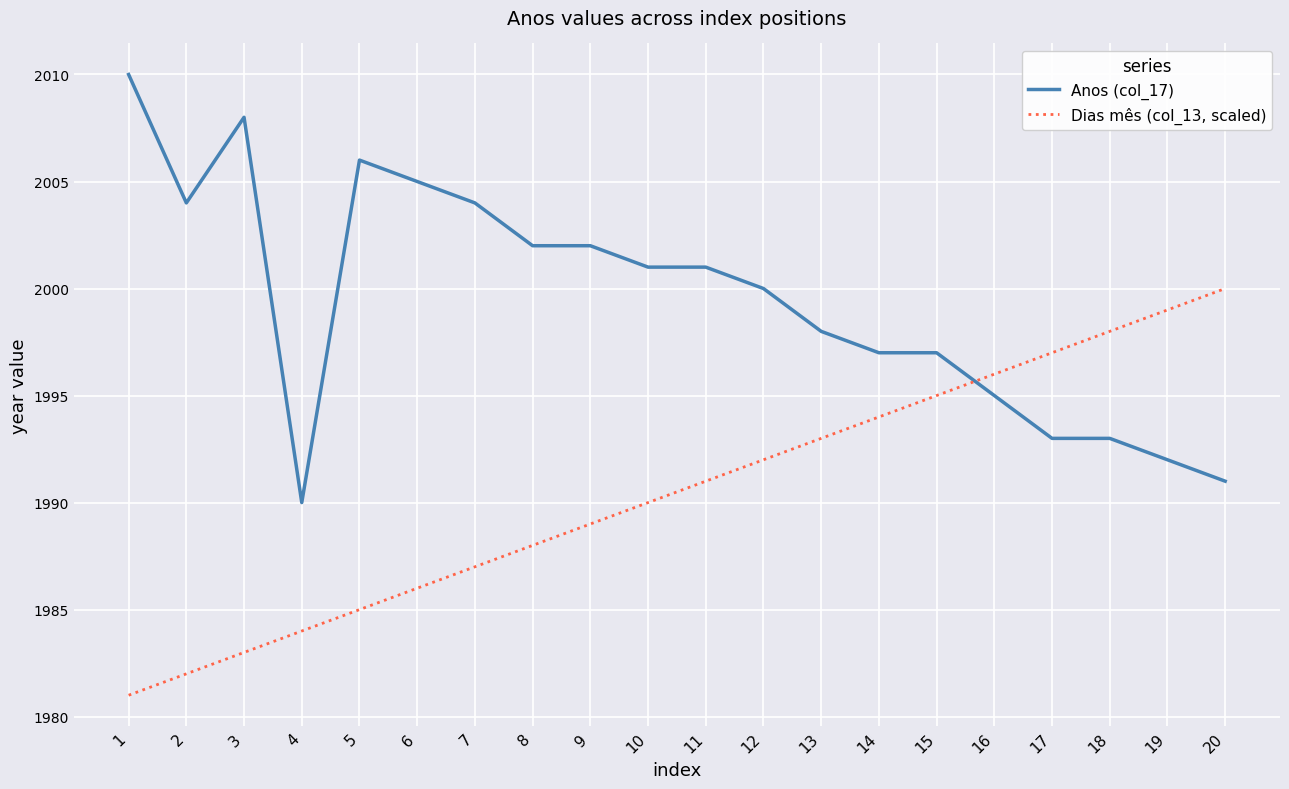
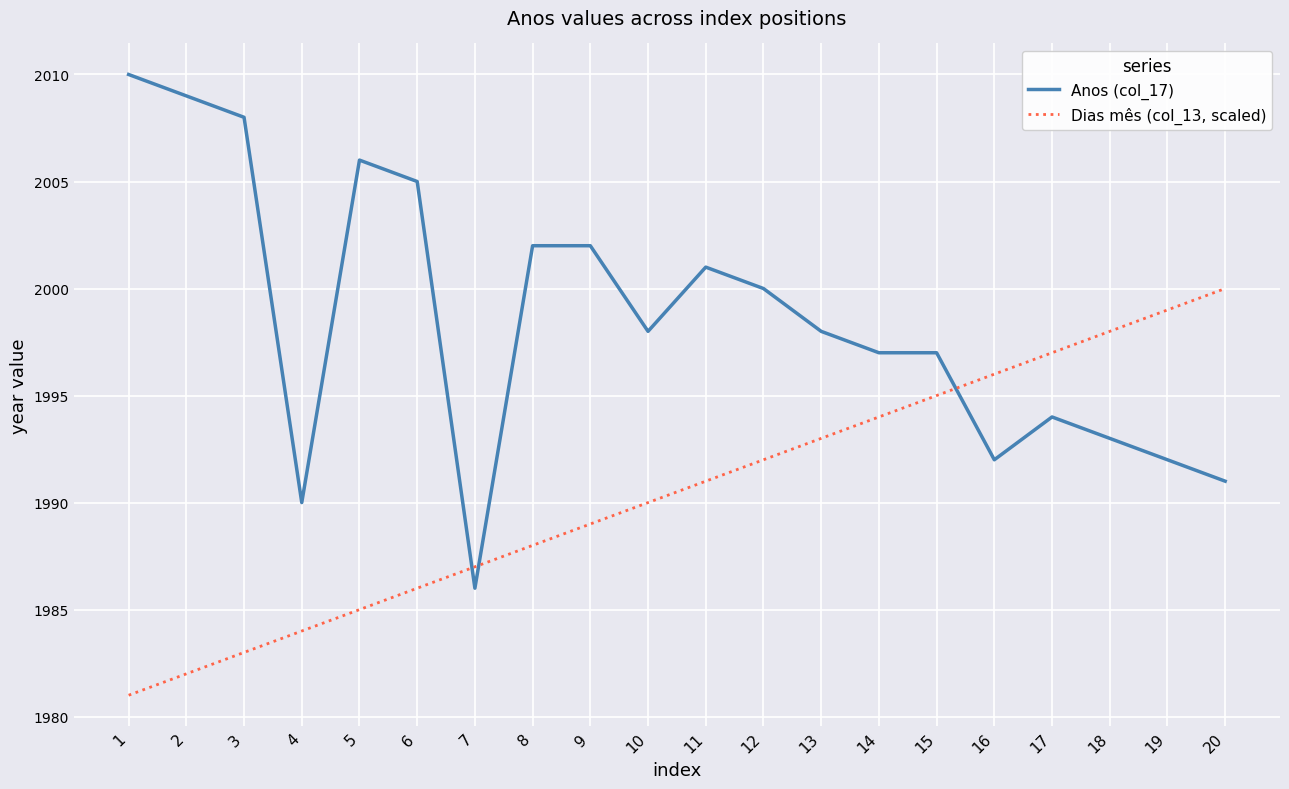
  {
    "Anos (col_17)": {
      "1": 2010,
-     "2": 2004,
+     "2": 2009,
      "3": 2008,
      "4": 1990,
      "5": 2006,
      "6": 2005,
-     "7": 2004,
+     "7": 1986,
      "8": 2002,
      "9": 2002,
-     "10": 2001,
+     "10": 1998,
      "11": 2001,
      "12": 2000,
      "13": 1998,
      "14": 1997,
      "15": 1997,
-     "16": 1995,
-     "17": 1993,
+     "16": 1992,
+     "17": 1994,
      "18": 1993,
      "19": 1992,
      "20": 1991
    },
    "Dias mês (col_13, scaled)": {
      "1": 1981,
      "2": 1982,
      "3": 1983,
      "4": 1984,
      "5": 1985,
      "6": 1986,
      "7": 1987,
      "8": 1988,
      "9": 1989,
      "10": 1990,
      "11": 1991,
      "12": 1992,
      "13": 1993,
      "14": 1994,
      "15": 1995,
      "16": 1996,
      "17": 1997,
      "18": 1998,
      "19": 1999,
      "20": 2000
    }
  }
